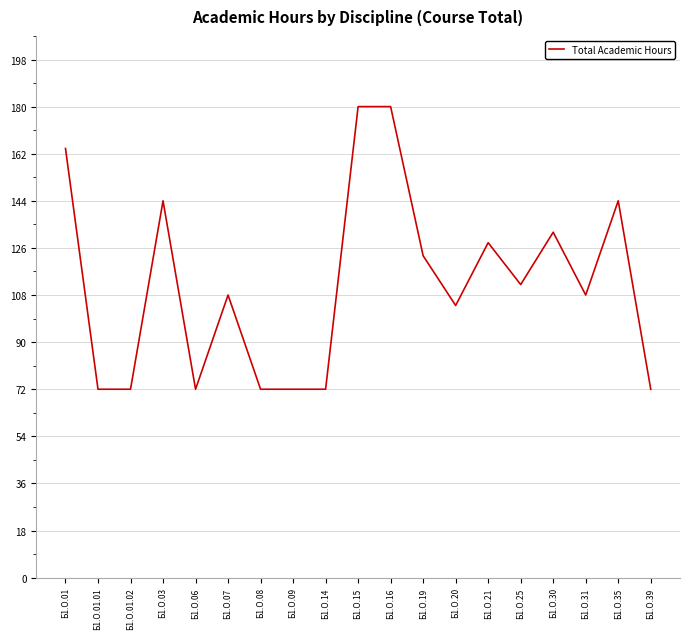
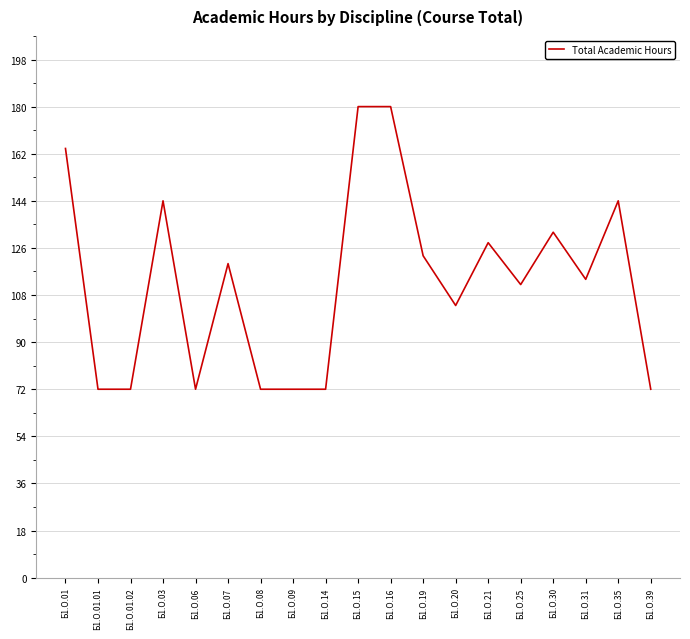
  {
    "Б1.О.01": 164,
    "Б1.О.01.01": 72,
    "Б1.О.01.02": 72,
    "Б1.О.03": 144,
    "Б1.О.06": 72,
-   "Б1.О.07": 108,
+   "Б1.О.07": 120,
    "Б1.О.08": 72,
    "Б1.О.09": 72,
    "Б1.О.14": 72,
    "Б1.О.15": 180,
    "Б1.О.16": 180,
    "Б1.О.19": 123,
    "Б1.О.20": 104,
    "Б1.О.21": 128,
    "Б1.О.25": 112,
    "Б1.О.30": 132,
-   "Б1.О.31": 108,
+   "Б1.О.31": 114,
    "Б1.О.35": 144,
    "Б1.О.39": 72
  }
